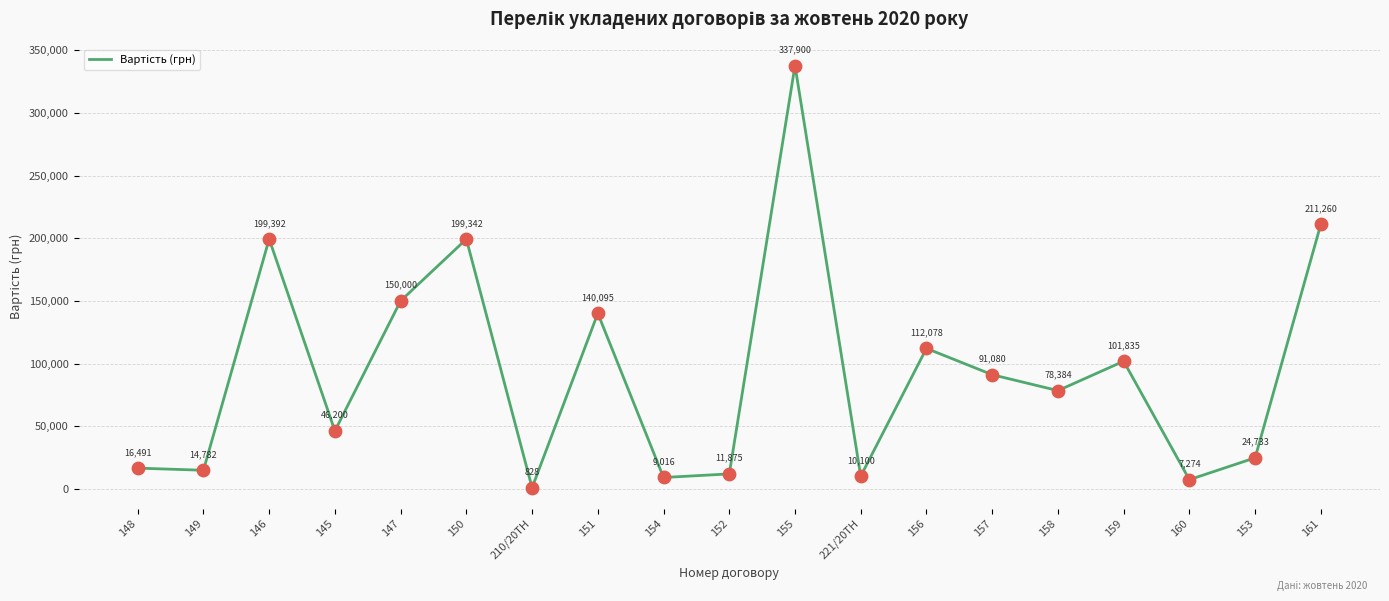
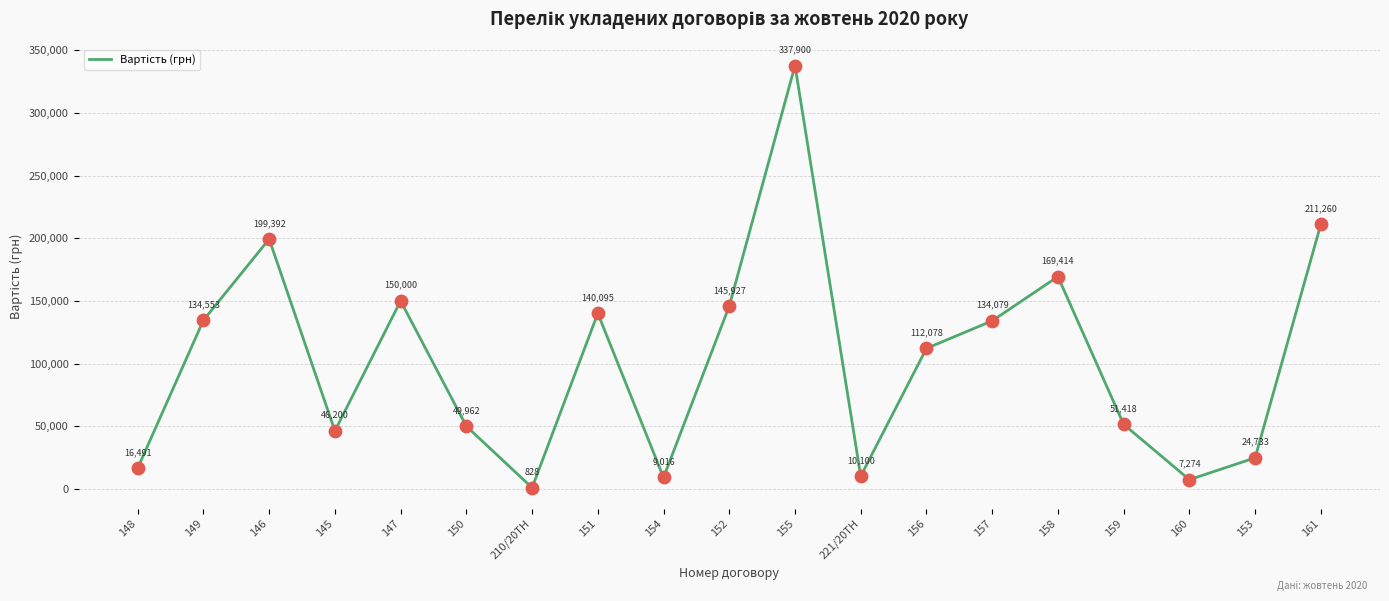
  {
    "148": "16,491",
-   "149": "14,782",
+   "149": "134,553",
    "146": "199,392",
    "145": "46,200",
    "147": "150,000",
-   "150": "199,342",
+   "150": "49,962",
    "210/20ТН": "828",
    "151": "140,095",
    "154": "9,016",
-   "152": "11,875",
+   "152": "145,927",
    "155": "337,900",
    "221/20ТН": "10,100",
    "156": "112,078",
-   "157": "91,080",
-   "158": "78,384",
-   "159": "101,835",
+   "157": "134,079",
+   "158": "169,414",
+   "159": "51,418",
    "160": "7,274",
    "153": "24,733",
    "161": "211,260"
  }
